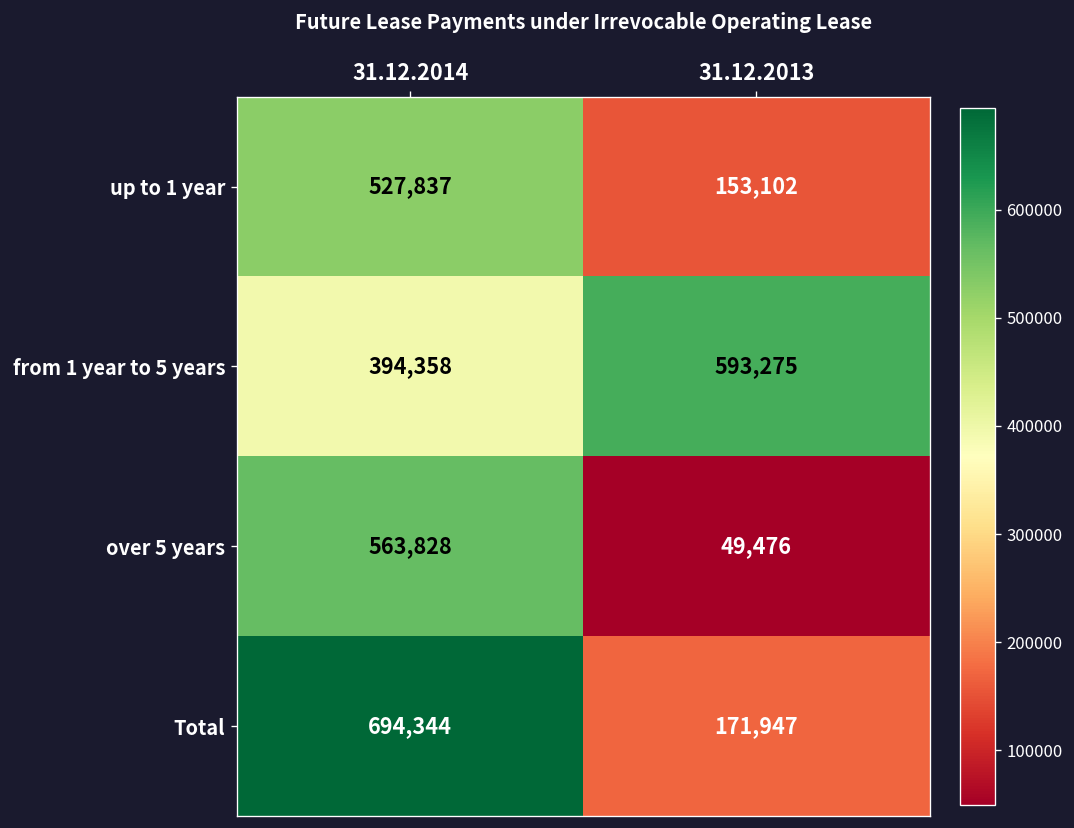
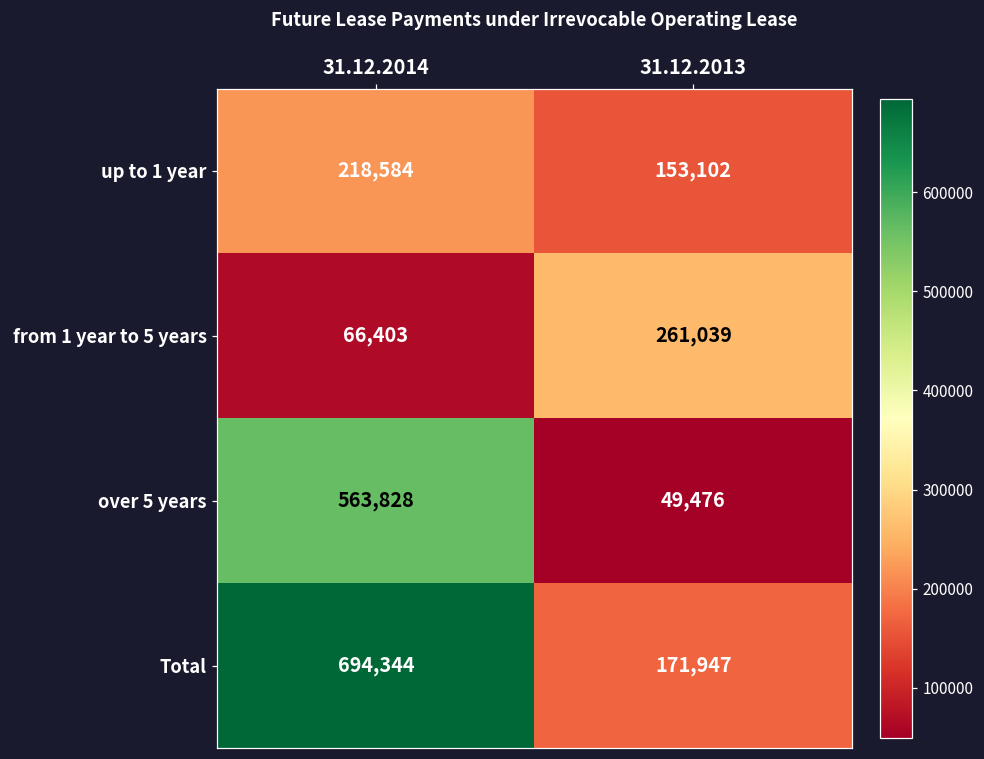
  {
    "up to 1 year": {
-     "31.12.2014": "527,837",
+     "31.12.2014": "218,584",
      "31.12.2013": "153,102"
    },
    "from 1 year to 5 years": {
-     "31.12.2014": "394,358",
-     "31.12.2013": "593,275"
+     "31.12.2014": "66,403",
+     "31.12.2013": "261,039"
    },
    "over 5 years": {
      "31.12.2014": "563,828",
      "31.12.2013": "49,476"
    },
    "Total": {
      "31.12.2014": "694,344",
      "31.12.2013": "171,947"
    }
  }
